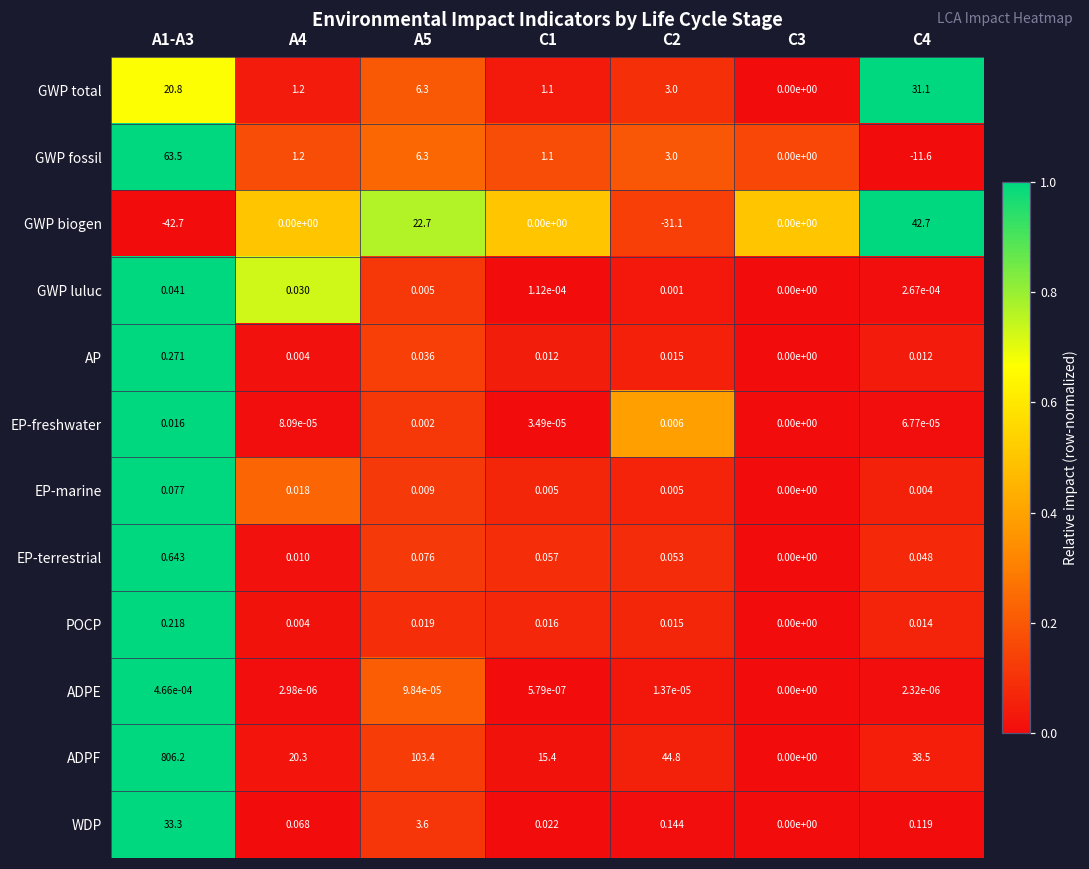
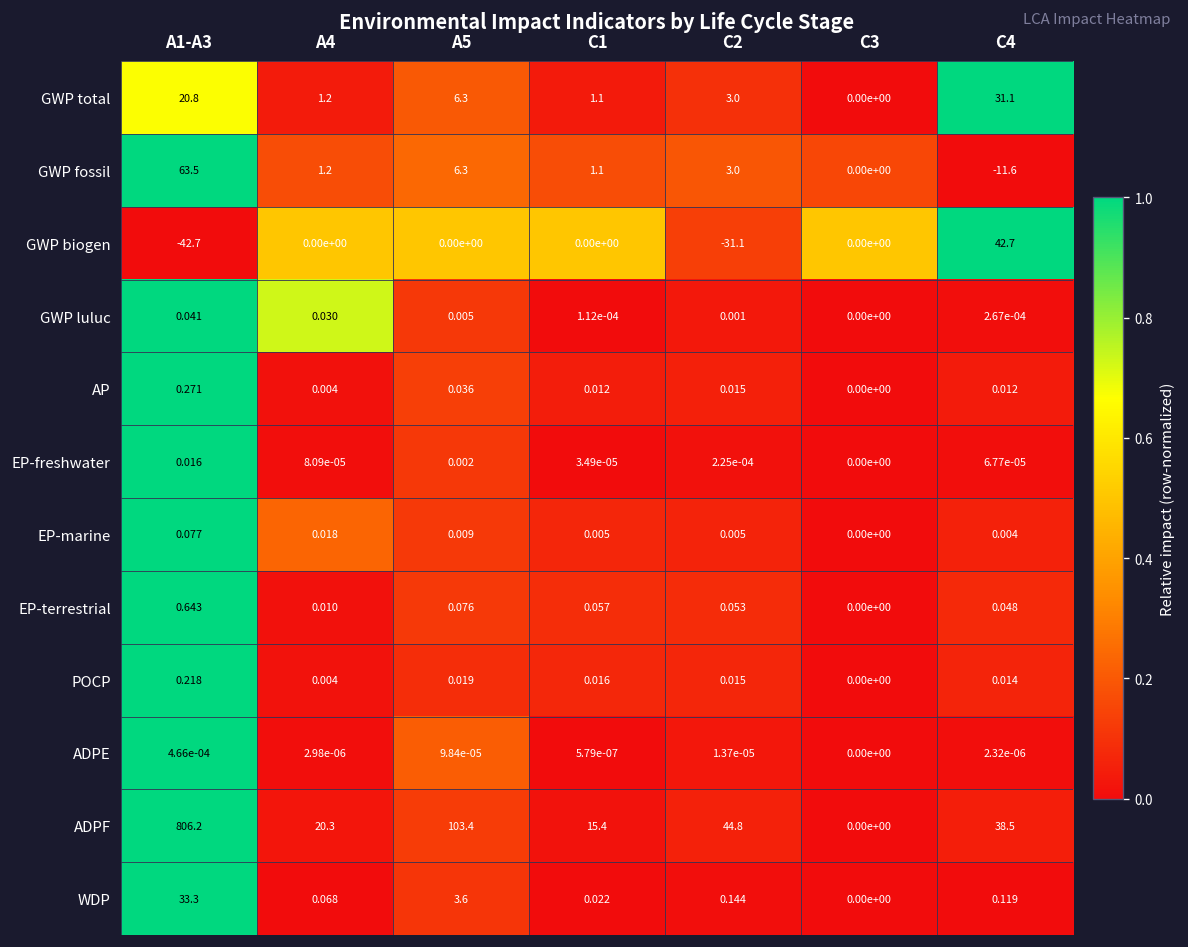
  {
    "GWP total": {
      "A1-A3": "20.8",
      "A4": "1.2",
      "A5": "6.3",
      "C1": "1.1",
      "C2": "3.0",
      "C3": "0.00e+00",
      "C4": "31.1"
    },
    "GWP fossil": {
      "A1-A3": "63.5",
      "A4": "1.2",
      "A5": "6.3",
      "C1": "1.1",
      "C2": "3.0",
      "C3": "0.00e+00",
      "C4": "-11.6"
    },
    "GWP biogen": {
      "A1-A3": "-42.7",
      "A4": "0.00e+00",
-     "A5": "22.7",
+     "A5": "0.00e+00",
      "C1": "0.00e+00",
      "C2": "-31.1",
      "C3": "0.00e+00",
      "C4": "42.7"
    },
    "GWP luluc": {
      "A1-A3": "0.041",
      "A4": "0.030",
      "A5": "0.005",
      "C1": "1.12e-04",
      "C2": "0.001",
      "C3": "0.00e+00",
      "C4": "2.67e-04"
    },
    "AP": {
      "A1-A3": "0.271",
      "A4": "0.004",
      "A5": "0.036",
      "C1": "0.012",
      "C2": "0.015",
      "C3": "0.00e+00",
      "C4": "0.012"
    },
    "EP-freshwater": {
      "A1-A3": "0.016",
      "A4": "8.09e-05",
      "A5": "0.002",
      "C1": "3.49e-05",
-     "C2": "0.006",
+     "C2": "2.25e-04",
      "C3": "0.00e+00",
      "C4": "6.77e-05"
    },
    "EP-marine": {
      "A1-A3": "0.077",
      "A4": "0.018",
      "A5": "0.009",
      "C1": "0.005",
      "C2": "0.005",
      "C3": "0.00e+00",
      "C4": "0.004"
    },
    "EP-terrestrial": {
      "A1-A3": "0.643",
      "A4": "0.010",
      "A5": "0.076",
      "C1": "0.057",
      "C2": "0.053",
      "C3": "0.00e+00",
      "C4": "0.048"
    },
    "POCP": {
      "A1-A3": "0.218",
      "A4": "0.004",
      "A5": "0.019",
      "C1": "0.016",
      "C2": "0.015",
      "C3": "0.00e+00",
      "C4": "0.014"
    },
    "ADPE": {
      "A1-A3": "4.66e-04",
      "A4": "2.98e-06",
      "A5": "9.84e-05",
      "C1": "5.79e-07",
      "C2": "1.37e-05",
      "C3": "0.00e+00",
      "C4": "2.32e-06"
    },
    "ADPF": {
      "A1-A3": "806.2",
      "A4": "20.3",
      "A5": "103.4",
      "C1": "15.4",
      "C2": "44.8",
      "C3": "0.00e+00",
      "C4": "38.5"
    },
    "WDP": {
      "A1-A3": "33.3",
      "A4": "0.068",
      "A5": "3.6",
      "C1": "0.022",
      "C2": "0.144",
      "C3": "0.00e+00",
      "C4": "0.119"
    }
  }
